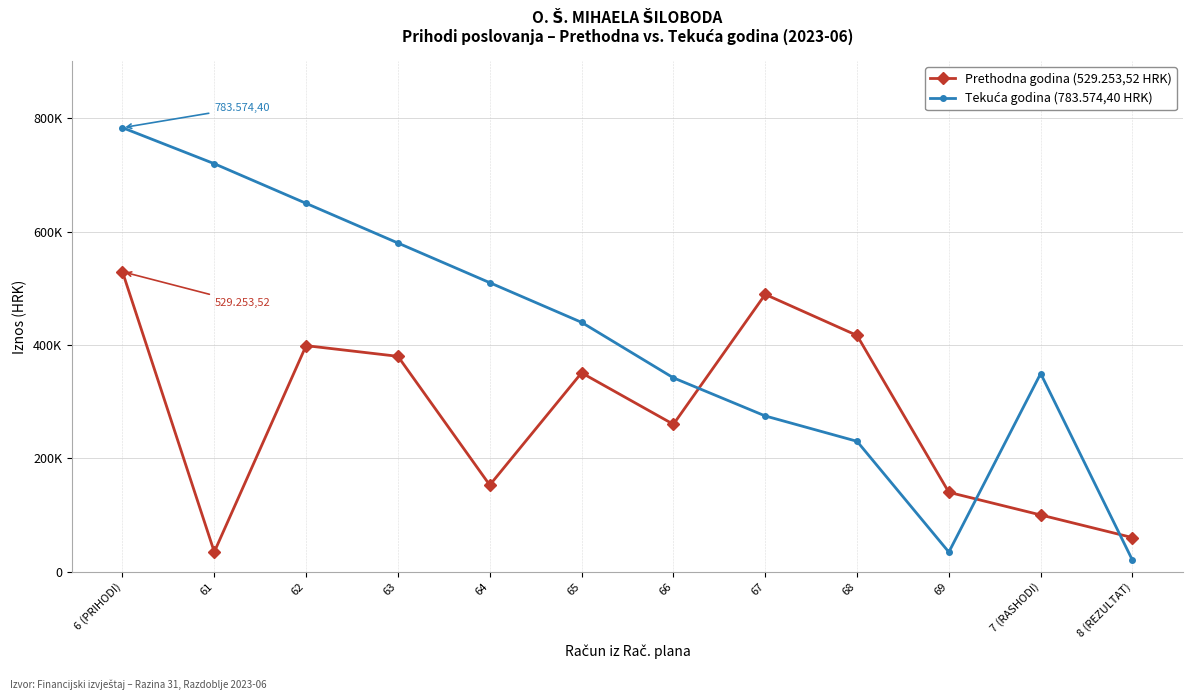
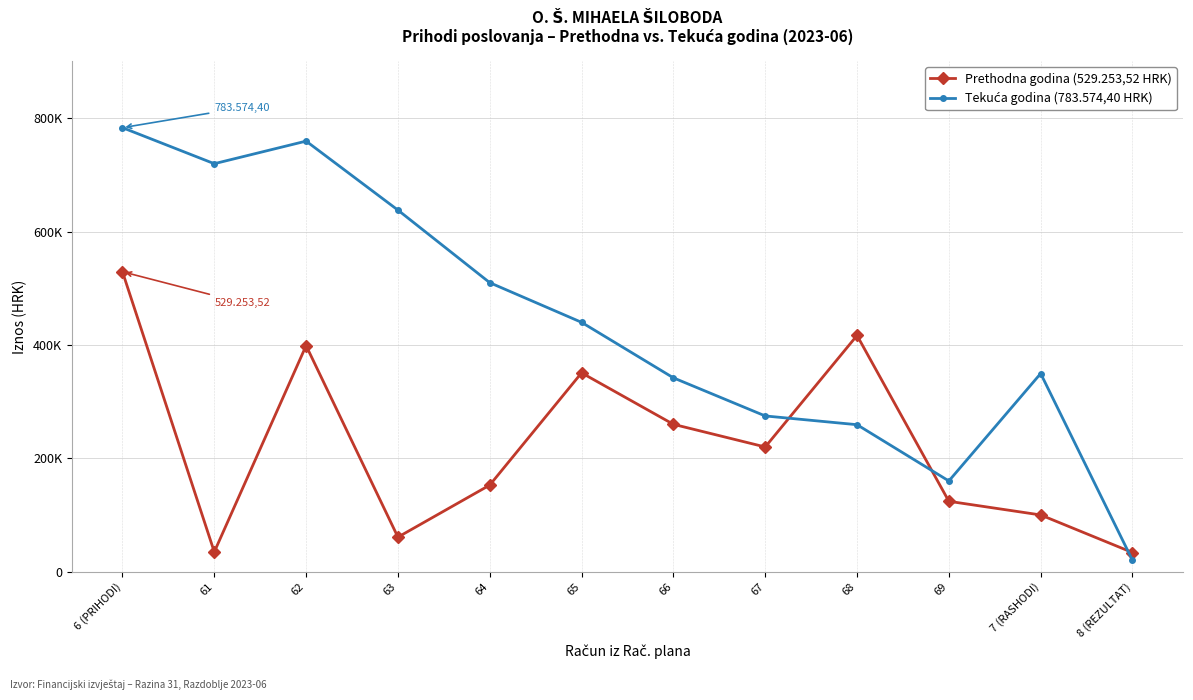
  {
    "Prethodna godina (529.253,52 HRK)": {
      "61": 30000,
      "62": 400000,
-     "63": 380000,
+     "63": 60000,
      "64": 150000,
      "65": 350000,
      "66": 260000,
-     "67": 490000,
+     "67": 220000,
      "68": 420000,
-     "69": 140000,
+     "69": 120000,
      "7 (RASHODI)": 100000,
-     "8 (REZULTAT)": 60000
+     "8 (REZULTAT)": 30000
    },
    "Tekuća godina (783.574,40 HRK)": {
      "61": 720000,
-     "62": 650000,
-     "63": 580000,
+     "62": 760000,
+     "63": 640000,
      "64": 510000,
      "65": 440000,
      "66": 340000,
      "67": 270000,
-     "68": 230000,
-     "69": 30000,
+     "68": 260000,
+     "69": 160000,
      "7 (RASHODI)": 350000,
      "8 (REZULTAT)": 20000
    }
  }
